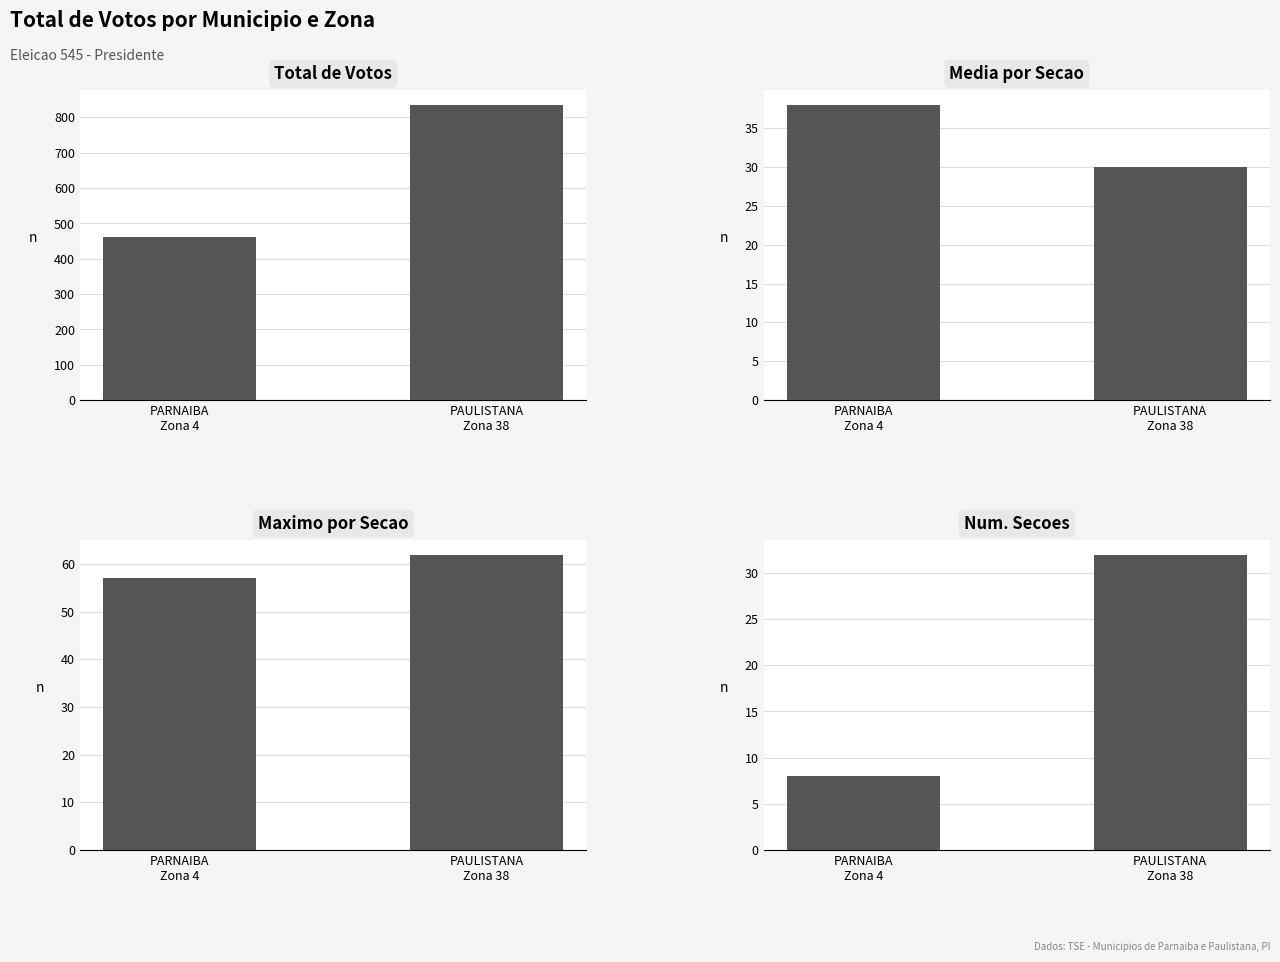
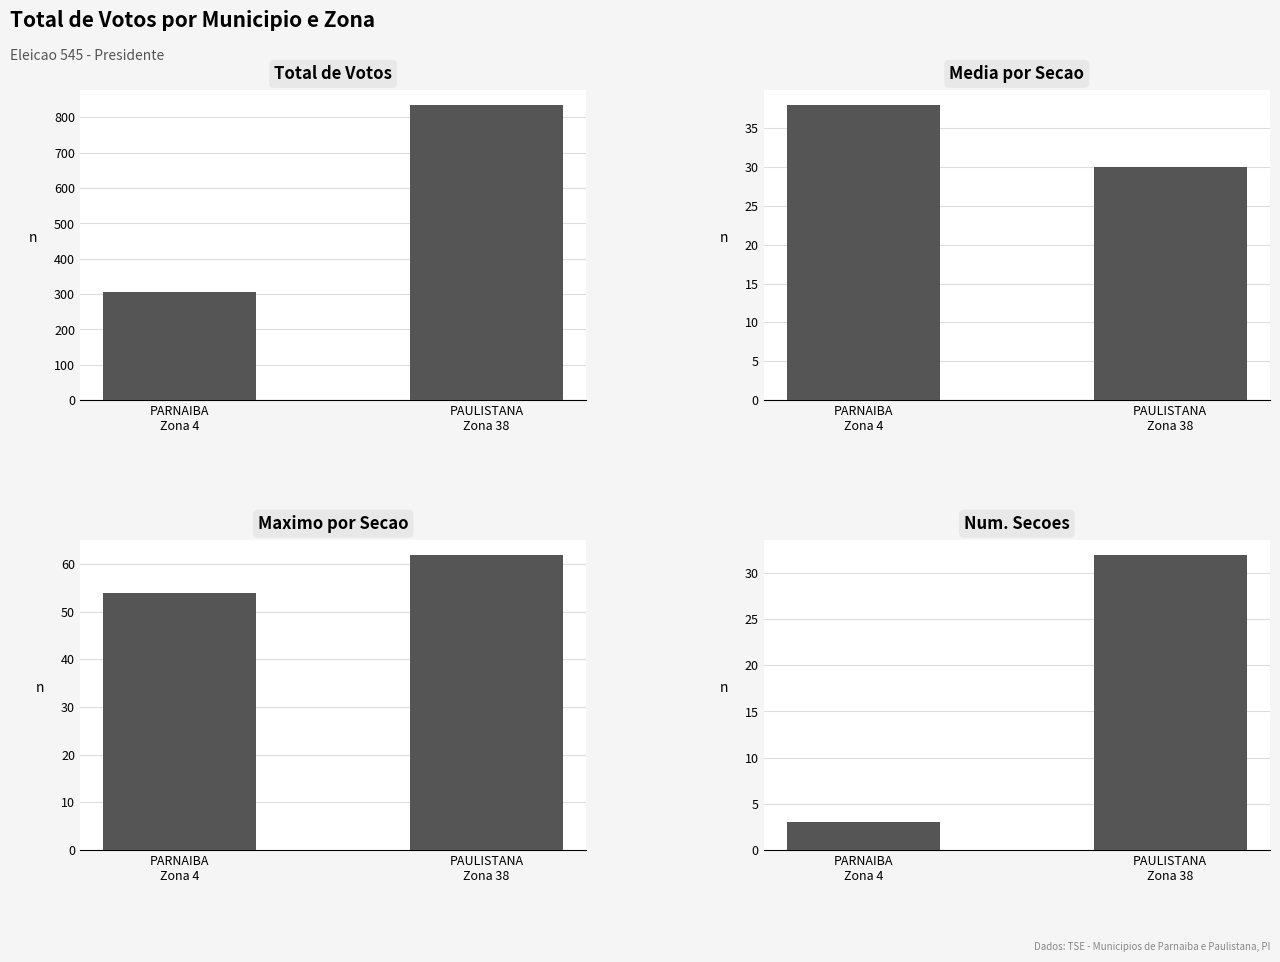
  {
    "Total de Votos": {
-     "PARNAIBA Zona 4": 460,
+     "PARNAIBA Zona 4": 310,
      "PAULISTANA Zona 38": 840
    },
    "Media por Secao": {
      "PARNAIBA Zona 4": 38,
      "PAULISTANA Zona 38": 30
    },
    "Maximo por Secao": {
-     "PARNAIBA Zona 4": 57,
+     "PARNAIBA Zona 4": 54,
      "PAULISTANA Zona 38": 62
    },
    "Num. Secoes": {
-     "PARNAIBA Zona 4": 8,
+     "PARNAIBA Zona 4": 3,
      "PAULISTANA Zona 38": 32
    }
  }
